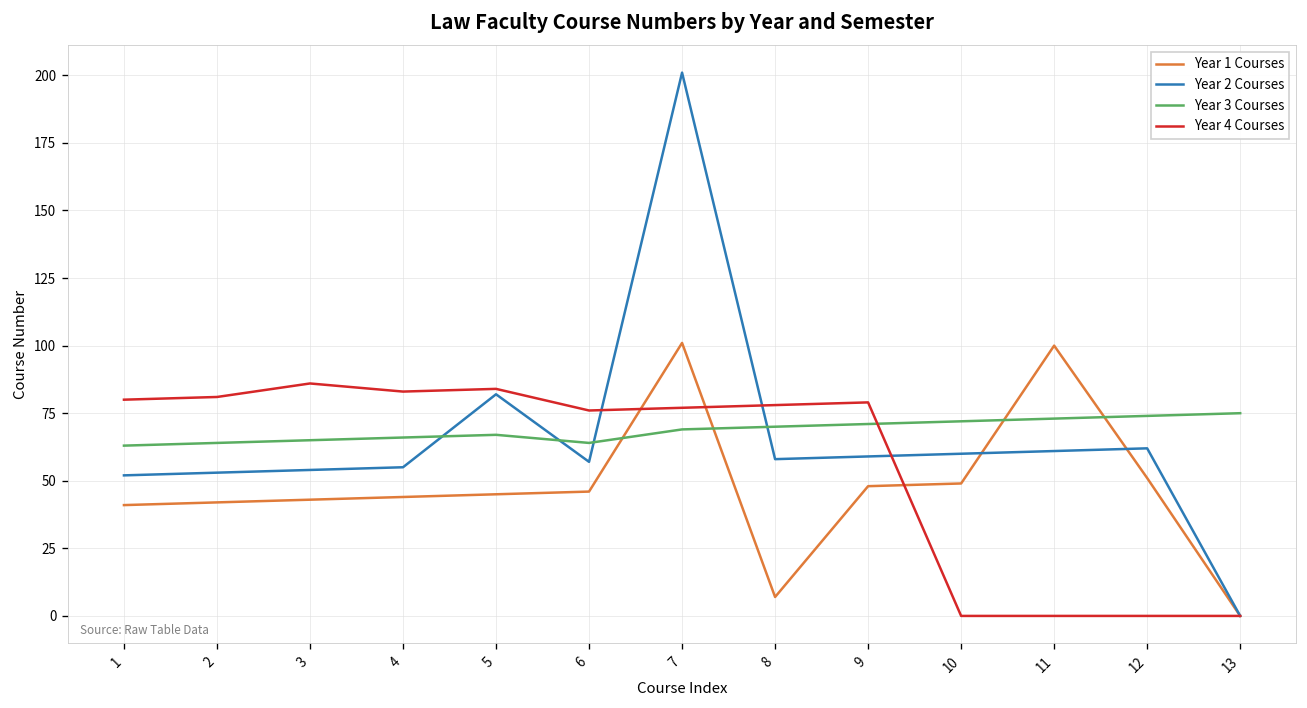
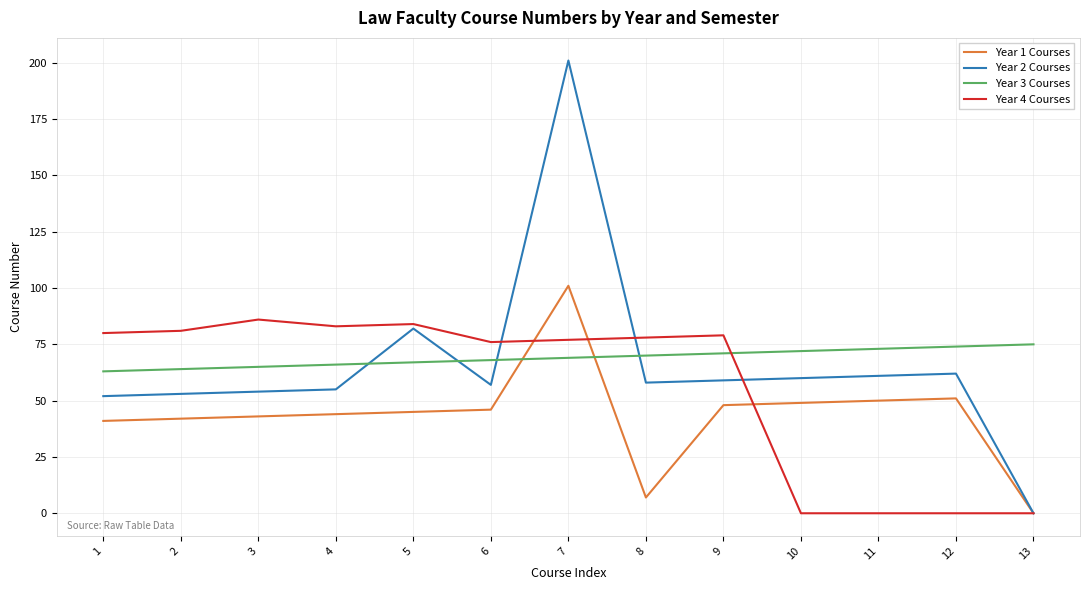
  {
    "Year 1 Courses": {
      "1": 41,
      "2": 42,
      "3": 43,
      "4": 44,
      "5": 45,
      "6": 46,
      "7": 101,
      "8": 7,
      "9": 48,
      "10": 49,
-     "11": 100,
+     "11": 50,
      "12": 51
    },
    "Year 2 Courses": {
      "1": 52,
      "2": 53,
      "3": 54,
      "4": 55,
      "5": 82,
      "6": 57,
      "7": 201,
      "8": 58,
      "9": 59,
      "10": 60,
      "11": 61,
      "12": 62
    },
    "Year 3 Courses": {
      "1": 63,
      "2": 64,
      "3": 65,
      "4": 66,
      "5": 67,
-     "6": 64,
+     "6": 68,
      "7": 69,
      "8": 70,
      "9": 71,
      "10": 72,
      "11": 73,
      "12": 74,
      "13": 75
    },
    "Year 4 Courses": {
      "1": 80,
      "2": 81,
      "3": 86,
      "4": 83,
      "5": 84,
      "6": 76,
      "7": 77,
      "8": 78,
      "9": 79,
      "10": 0,
      "11": 0,
      "12": 0
    }
  }
